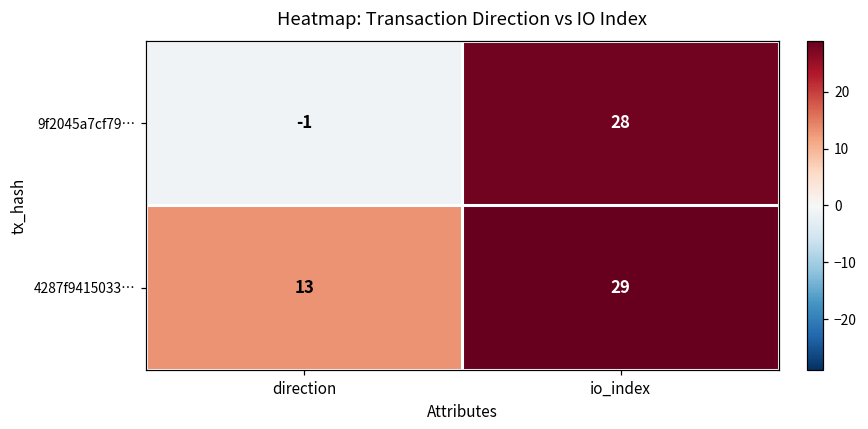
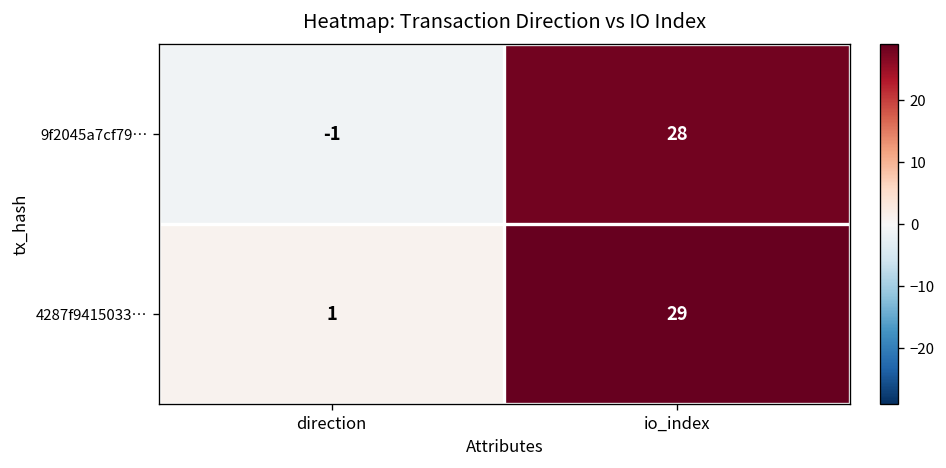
  {
    "9f2045a7cf79…": {
      "direction": -1,
      "io_index": 28
    },
    "4287f9415033…": {
-     "direction": 13,
+     "direction": 1,
      "io_index": 29
    }
  }
